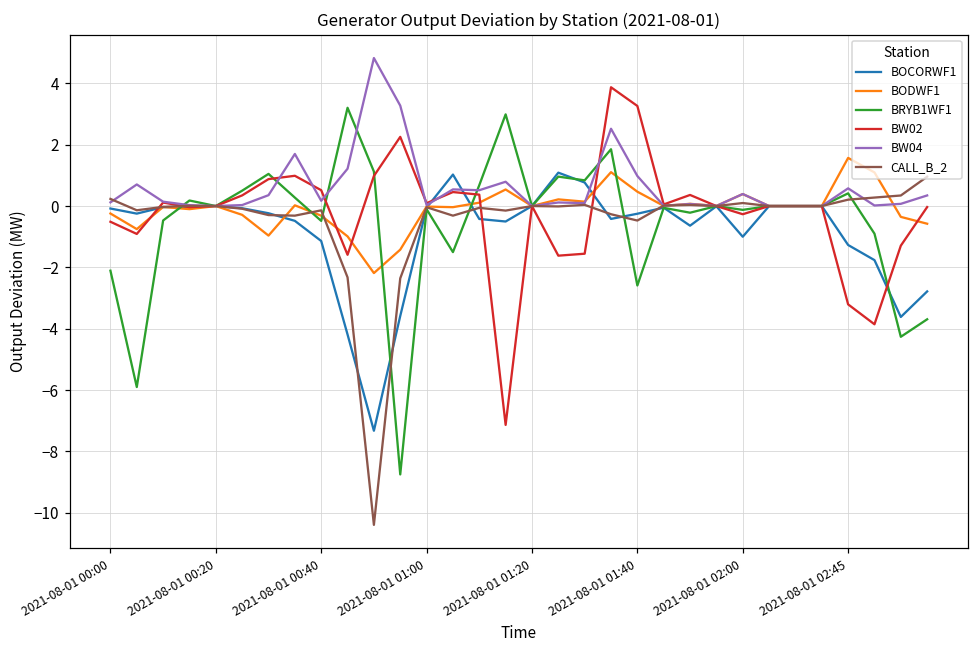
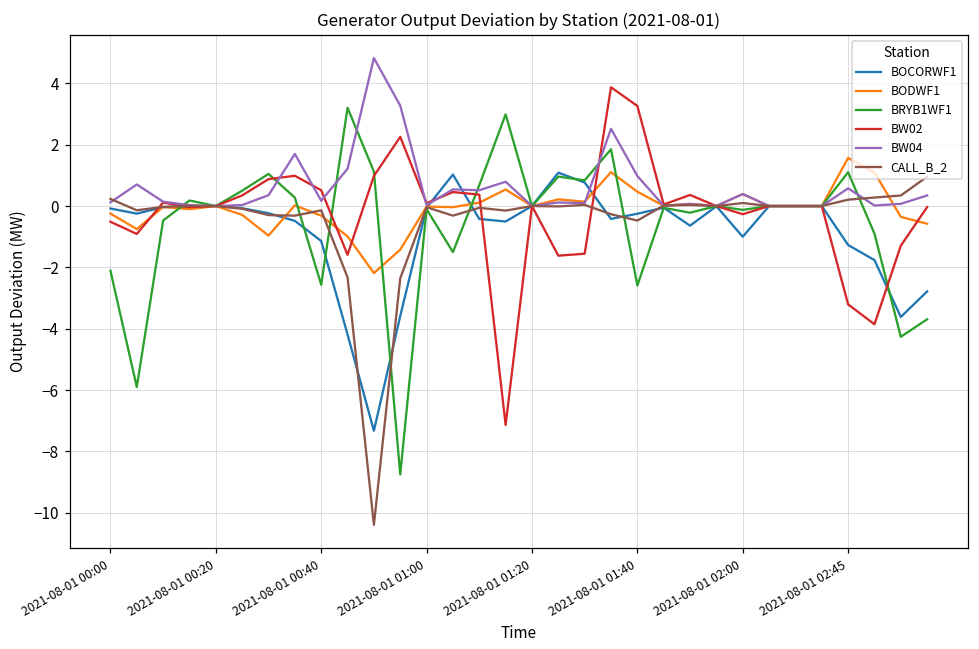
  {
    "BOCORWF1": {
      "2021-08-01 00:00": -0.1,
      "2021-08-01 00:40": -1.1,
      "2021-08-01 01:40": -0.3,
      "2021-08-01 02:00": -1.0,
      "2021-08-01 02:45": -1.3
    },
    "BODWF1": {
      "2021-08-01 00:00": -0.2,
      "2021-08-01 00:40": -0.3,
      "2021-08-01 01:40": 0.5,
      "2021-08-01 02:45": 1.6
    },
    "BRYB1WF1": {
      "2021-08-01 00:00": -2.1,
-     "2021-08-01 00:40": -0.5,
+     "2021-08-01 00:40": -2.6,
      "2021-08-01 01:40": -2.6,
      "2021-08-01 02:00": -0.1,
-     "2021-08-01 02:45": 0.4
+     "2021-08-01 02:45": 1.1
    },
    "BW02": {
      "2021-08-01 00:00": -0.5,
      "2021-08-01 00:40": 0.5,
      "2021-08-01 01:40": 3.3,
      "2021-08-01 02:00": -0.3,
      "2021-08-01 02:45": -3.2
    },
    "BW04": {
      "2021-08-01 00:00": 0.1,
      "2021-08-01 00:40": 0.2,
      "2021-08-01 01:40": 1.0,
      "2021-08-01 02:45": 0.6
    },
    "CALL_B_2": {
      "2021-08-01 00:00": 0.2,
      "2021-08-01 00:40": -0.1,
      "2021-08-01 01:40": -0.5,
      "2021-08-01 02:00": 0.1,
      "2021-08-01 02:45": 0.2
    }
  }
